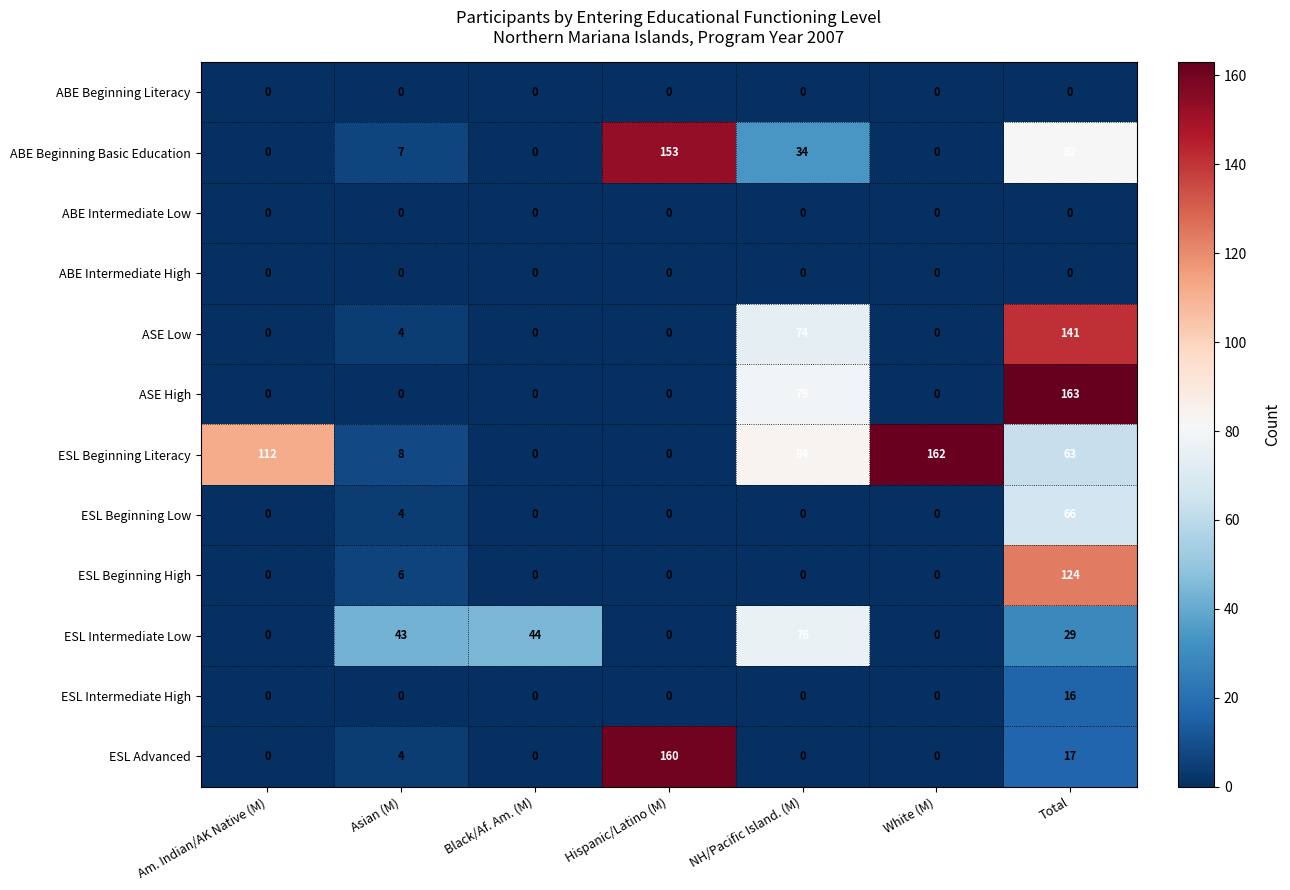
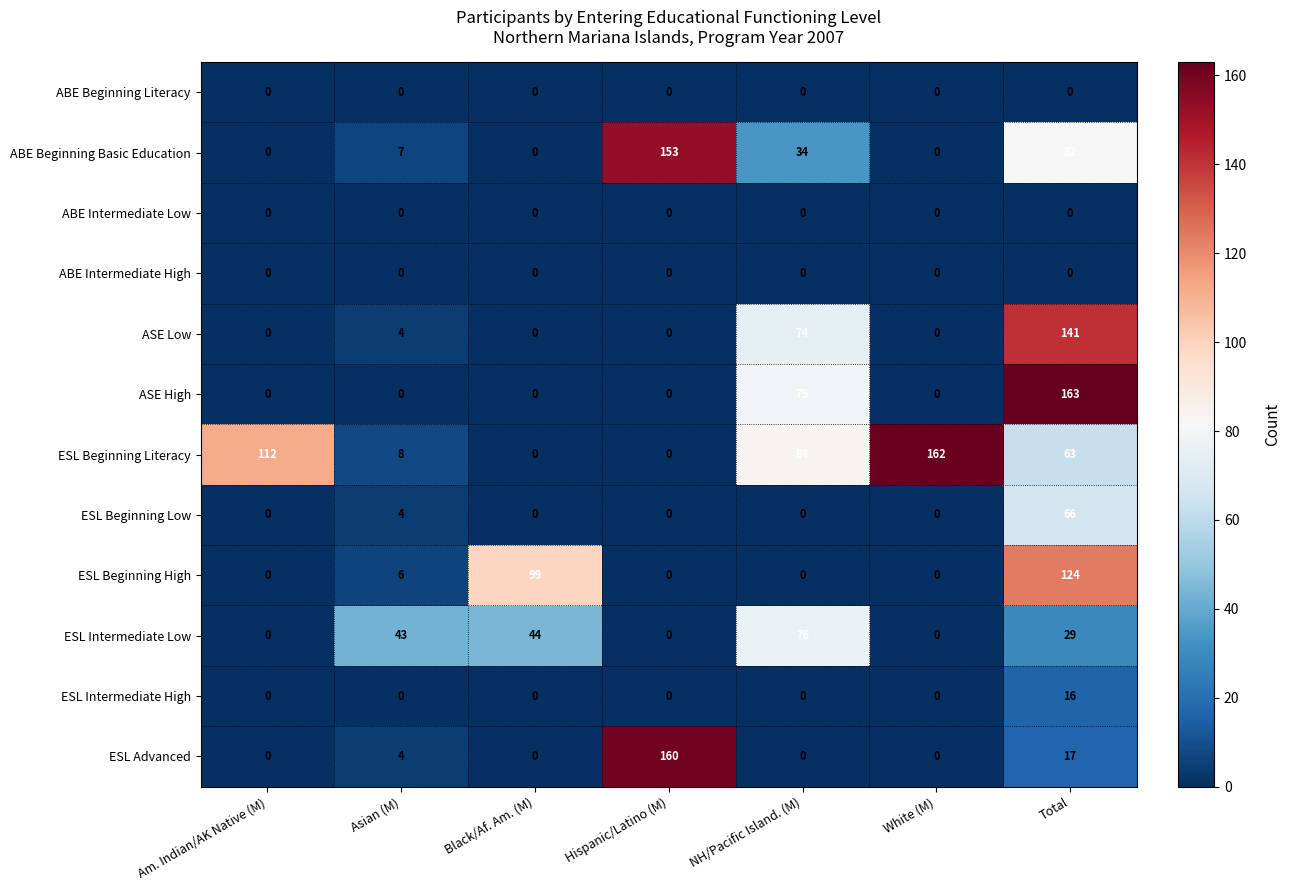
  {
    "ABE Beginning Literacy": {
      "Am. Indian/AK Native (M)": 0,
      "Asian (M)": 0,
      "Black/Af. Am. (M)": 0,
      "Hispanic/Latino (M)": 0,
      "NH/Pacific Island. (M)": 0,
      "White (M)": 0,
      "Total": 0
    },
    "ABE Beginning Basic Education": {
      "Am. Indian/AK Native (M)": 0,
      "Asian (M)": 7,
      "Black/Af. Am. (M)": 0,
      "Hispanic/Latino (M)": 153,
      "NH/Pacific Island. (M)": 34,
      "White (M)": 0
    },
    "ABE Intermediate Low": {
      "Am. Indian/AK Native (M)": 0,
      "Asian (M)": 0,
      "Black/Af. Am. (M)": 0,
      "Hispanic/Latino (M)": 0,
      "NH/Pacific Island. (M)": 0,
      "White (M)": 0,
      "Total": 0
    },
    "ABE Intermediate High": {
      "Am. Indian/AK Native (M)": 0,
      "Asian (M)": 0,
      "Black/Af. Am. (M)": 0,
      "Hispanic/Latino (M)": 0,
      "NH/Pacific Island. (M)": 0,
      "White (M)": 0,
      "Total": 0
    },
    "ASE Low": {
      "Am. Indian/AK Native (M)": 0,
      "Asian (M)": 4,
      "Black/Af. Am. (M)": 0,
      "Hispanic/Latino (M)": 0,
      "White (M)": 0,
      "Total": 141
    },
    "ASE High": {
      "Am. Indian/AK Native (M)": 0,
      "Asian (M)": 0,
      "Black/Af. Am. (M)": 0,
      "Hispanic/Latino (M)": 0,
      "White (M)": 0,
      "Total": 163
    },
    "ESL Beginning Literacy": {
      "Am. Indian/AK Native (M)": 112,
      "Asian (M)": 8,
      "Black/Af. Am. (M)": 0,
      "Hispanic/Latino (M)": 0,
      "White (M)": 162,
      "Total": 63
    },
    "ESL Beginning Low": {
      "Am. Indian/AK Native (M)": 0,
      "Asian (M)": 4,
      "Black/Af. Am. (M)": 0,
      "Hispanic/Latino (M)": 0,
      "NH/Pacific Island. (M)": 0,
      "White (M)": 0
    },
    "ESL Beginning High": {
      "Am. Indian/AK Native (M)": 0,
      "Asian (M)": 6,
-     "Black/Af. Am. (M)": 0,
+     "Black/Af. Am. (M)": 99,
      "Hispanic/Latino (M)": 0,
      "NH/Pacific Island. (M)": 0,
      "White (M)": 0,
      "Total": 124
    },
    "ESL Intermediate Low": {
      "Am. Indian/AK Native (M)": 0,
      "Asian (M)": 43,
      "Black/Af. Am. (M)": 44,
      "Hispanic/Latino (M)": 0,
      "White (M)": 0,
      "Total": 29
    },
    "ESL Intermediate High": {
      "Am. Indian/AK Native (M)": 0,
      "Asian (M)": 0,
      "Black/Af. Am. (M)": 0,
      "Hispanic/Latino (M)": 0,
      "NH/Pacific Island. (M)": 0,
      "White (M)": 0,
      "Total": 16
    },
    "ESL Advanced": {
      "Am. Indian/AK Native (M)": 0,
      "Asian (M)": 4,
      "Black/Af. Am. (M)": 0,
      "Hispanic/Latino (M)": 160,
      "NH/Pacific Island. (M)": 0,
      "White (M)": 0,
      "Total": 17
    }
  }
